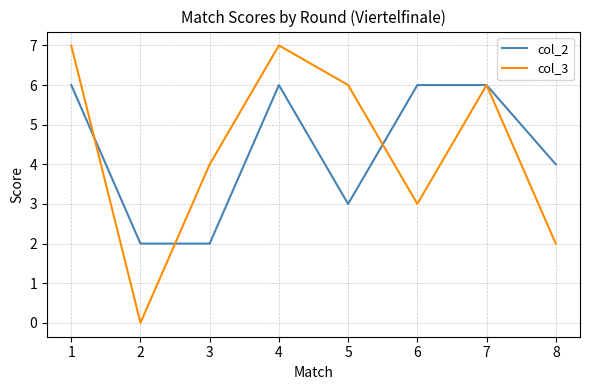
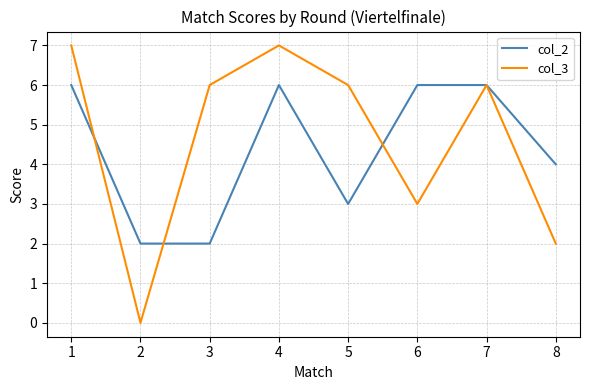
  {
    "col_2": {
      "1": 6,
      "2": 2,
      "3": 2,
      "4": 6,
      "5": 3,
      "6": 6,
      "8": 4
    },
    "col_3": {
      "1": 7,
      "2": 0,
-     "3": 4,
+     "3": 6,
      "4": 7,
      "5": 6,
      "6": 3,
      "8": 2
    }
  }
